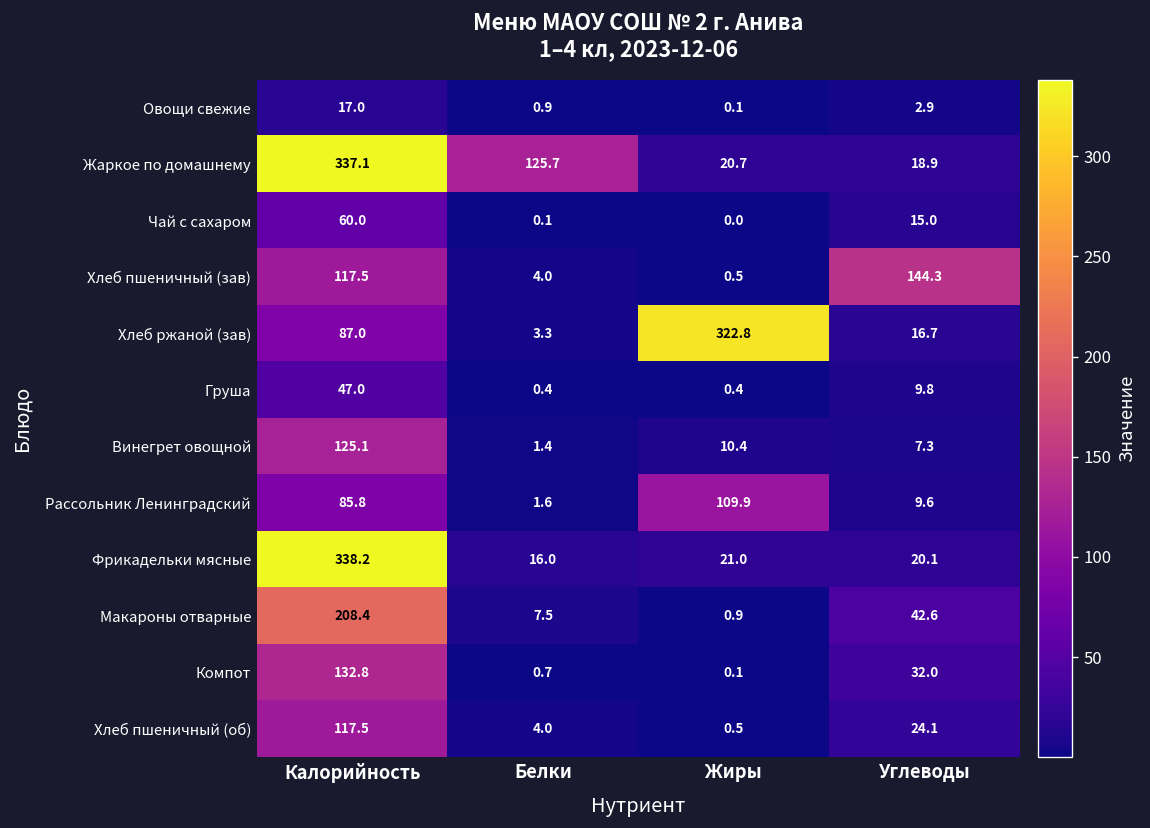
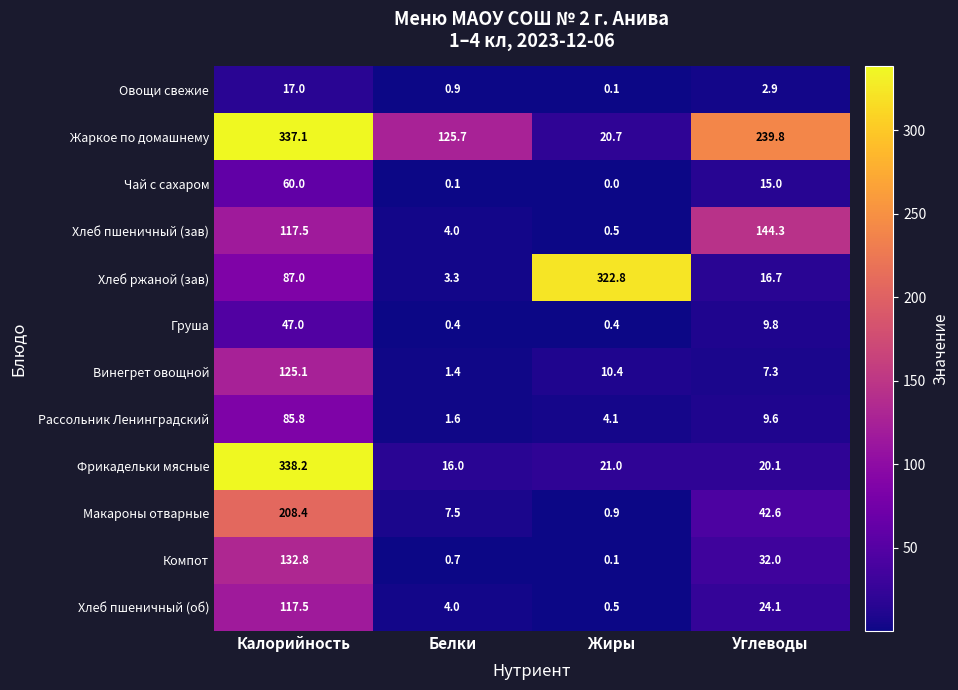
  {
    "Овощи свежие": {
      "Калорийность": 17.0,
      "Белки": 0.9,
      "Жиры": 0.1,
      "Углеводы": 2.9
    },
    "Жаркое по домашнему": {
      "Калорийность": 337.1,
      "Белки": 125.7,
      "Жиры": 20.7,
-     "Углеводы": 18.9
+     "Углеводы": 239.8
    },
    "Чай с сахаром": {
      "Калорийность": 60.0,
      "Белки": 0.1,
      "Жиры": 0.0,
      "Углеводы": 15.0
    },
    "Хлеб пшеничный (зав)": {
      "Калорийность": 117.5,
      "Белки": 4.0,
      "Жиры": 0.5,
      "Углеводы": 144.3
    },
    "Хлеб ржаной (зав)": {
      "Калорийность": 87.0,
      "Белки": 3.3,
      "Жиры": 322.8,
      "Углеводы": 16.7
    },
    "Груша": {
      "Калорийность": 47.0,
      "Белки": 0.4,
      "Жиры": 0.4,
      "Углеводы": 9.8
    },
    "Винегрет овощной": {
      "Калорийность": 125.1,
      "Белки": 1.4,
      "Жиры": 10.4,
      "Углеводы": 7.3
    },
    "Рассольник Ленинградский": {
      "Калорийность": 85.8,
      "Белки": 1.6,
-     "Жиры": 109.9,
+     "Жиры": 4.1,
      "Углеводы": 9.6
    },
    "Фрикадельки мясные": {
      "Калорийность": 338.2,
      "Белки": 16.0,
      "Жиры": 21.0,
      "Углеводы": 20.1
    },
    "Макароны отварные": {
      "Калорийность": 208.4,
      "Белки": 7.5,
      "Жиры": 0.9,
      "Углеводы": 42.6
    },
    "Компот": {
      "Калорийность": 132.8,
      "Белки": 0.7,
      "Жиры": 0.1,
      "Углеводы": 32.0
    },
    "Хлеб пшеничный (об)": {
      "Калорийность": 117.5,
      "Белки": 4.0,
      "Жиры": 0.5,
      "Углеводы": 24.1
    }
  }
